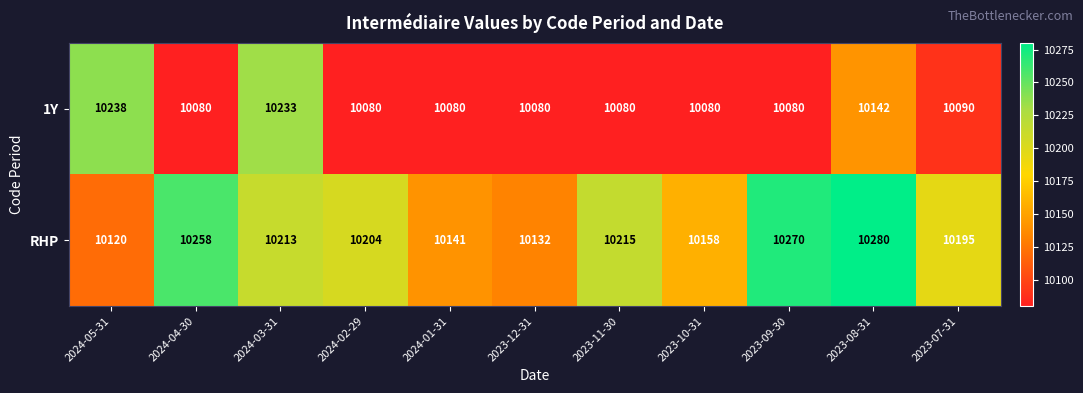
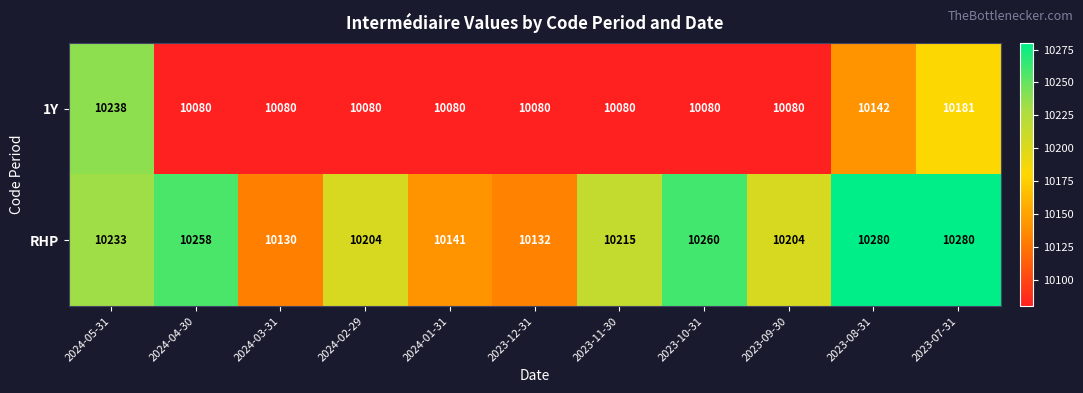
  {
    "1Y": {
      "2024-05-31": 10238,
      "2024-04-30": 10080,
-     "2024-03-31": 10233,
+     "2024-03-31": 10080,
      "2024-02-29": 10080,
      "2024-01-31": 10080,
      "2023-12-31": 10080,
      "2023-11-30": 10080,
      "2023-10-31": 10080,
      "2023-09-30": 10080,
      "2023-08-31": 10142,
-     "2023-07-31": 10090
+     "2023-07-31": 10181
    },
    "RHP": {
-     "2024-05-31": 10120,
+     "2024-05-31": 10233,
      "2024-04-30": 10258,
-     "2024-03-31": 10213,
+     "2024-03-31": 10130,
      "2024-02-29": 10204,
      "2024-01-31": 10141,
      "2023-12-31": 10132,
      "2023-11-30": 10215,
-     "2023-10-31": 10158,
-     "2023-09-30": 10270,
+     "2023-10-31": 10260,
+     "2023-09-30": 10204,
      "2023-08-31": 10280,
-     "2023-07-31": 10195
+     "2023-07-31": 10280
    }
  }
